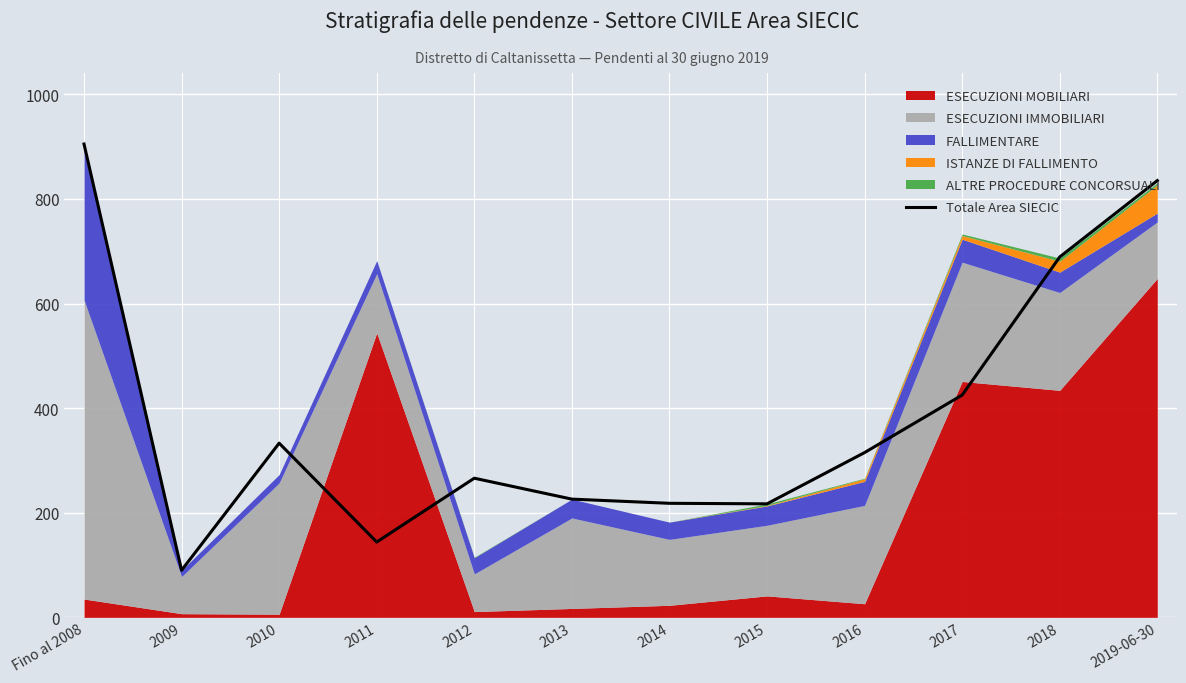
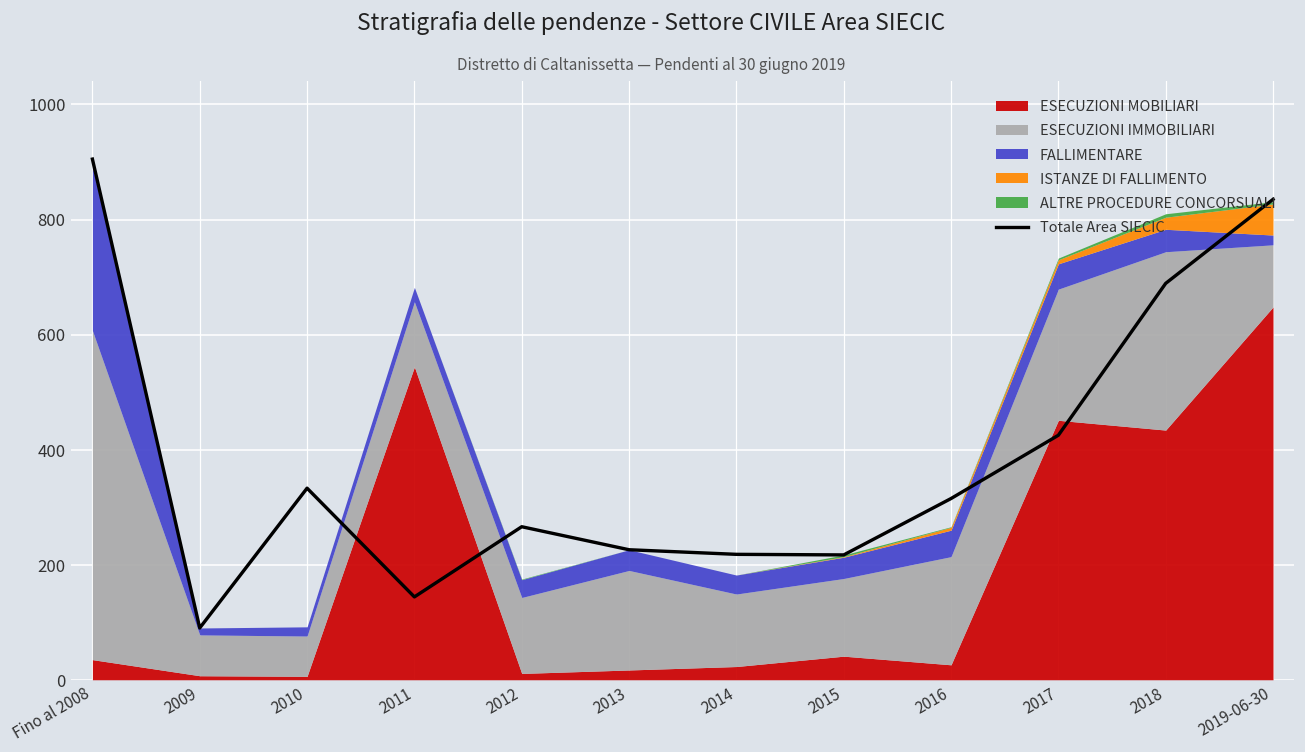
  {
    "ESECUZIONI MOBILIARI": {
      "Fino al 2008": 40,
      "2009": 10,
      "2010": 10,
      "2011": 540,
      "2012": 10,
      "2013": 20,
      "2014": 20,
      "2015": 40,
      "2016": 30,
      "2017": 450,
      "2018": 430,
      "2019-06-30": 650
    },
    "Totale Area SIECIC": {
      "2010": 330,
      "2011": 140,
      "2012": 270,
      "2014": 220,
      "2016": 320,
      "2017": 430
    },
    "ESECUZIONI IMMOBILIARI": {
      "Fino al 2008": 570,
      "2009": 70,
-     "2010": 250,
+     "2010": 70,
      "2011": 110,
-     "2012": 70,
+     "2012": 130,
      "2013": 170,
      "2014": 130,
      "2015": 140,
      "2016": 190,
      "2017": 230,
-     "2018": 190,
+     "2018": 310,
      "2019-06-30": 110
    },
    "FALLIMENTARE": {
      "2016": 50,
      "2017": 40,
      "2018": 40,
      "2019-06-30": 20
    },
    "ISTANZE DI FALLIMENTO": {
      "2018": 20
    }
  }
